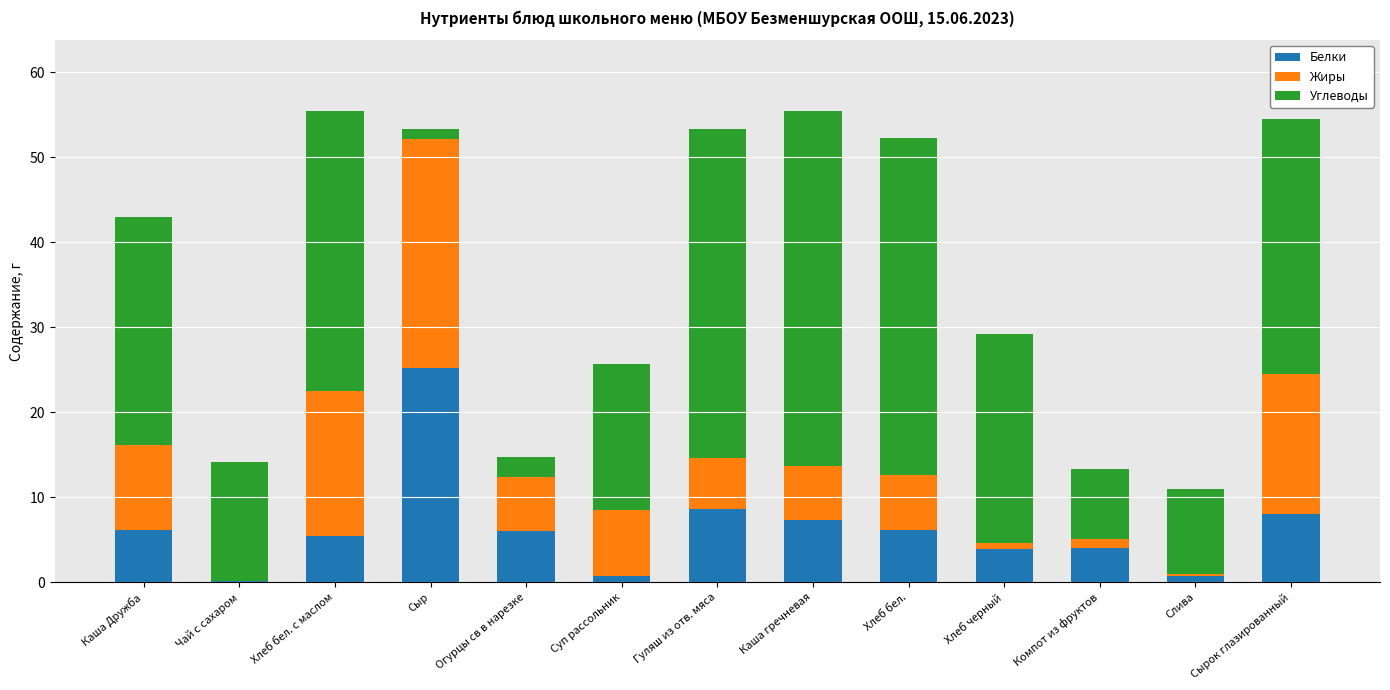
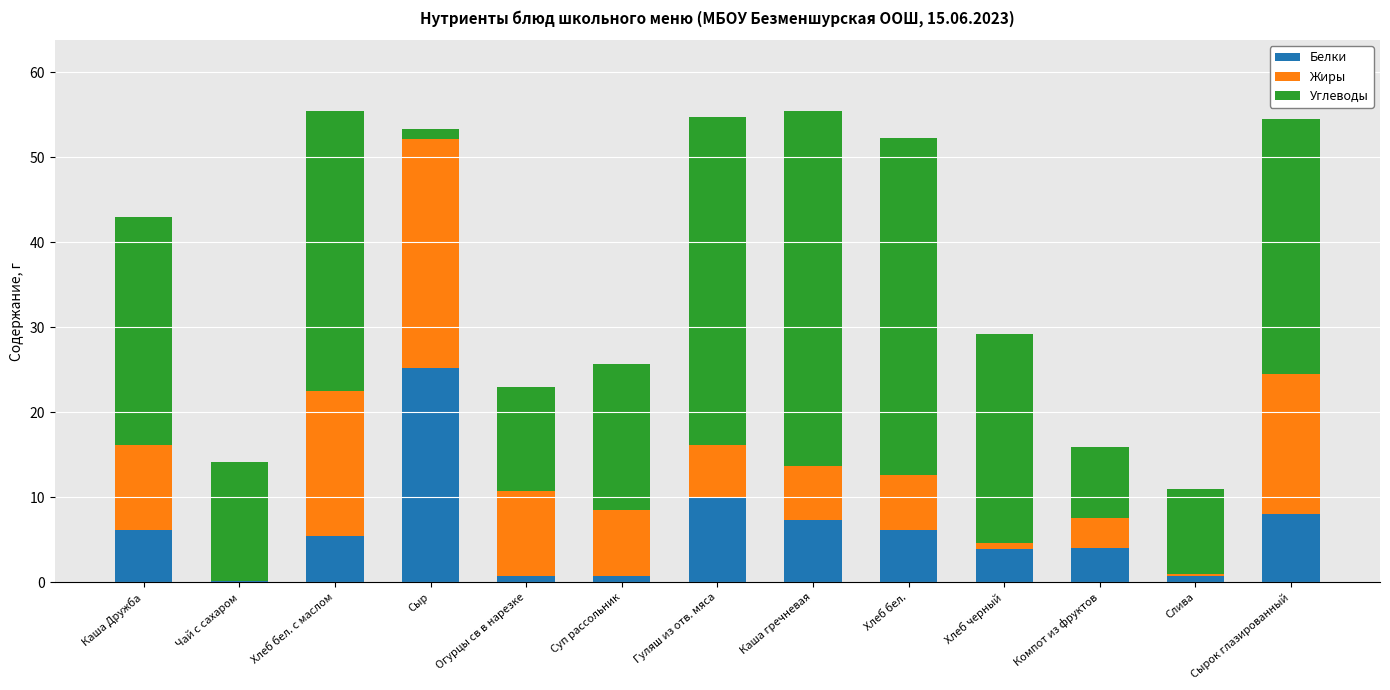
  {
    "Белки": {
      "Каша Дружба": 6,
      "Хлеб бел. с маслом": 6,
      "Сыр": 25,
-     "Огурцы св в нарезке": 6,
+     "Огурцы св в нарезке": 1,
      "Суп рассольник": 1,
-     "Гуляш из отв. мяса": 9,
+     "Гуляш из отв. мяса": 10,
      "Каша гречневая": 7,
      "Хлеб бел.": 6,
      "Хлеб черный": 4,
      "Компот из фруктов": 4,
      "Слива": 1,
      "Сырок глазированный": 8
    },
    "Жиры": {
      "Каша Дружба": 10,
      "Чай с сахаром": 0,
      "Хлеб бел. с маслом": 17,
      "Сыр": 27,
-     "Огурцы св в нарезке": 6,
+     "Огурцы св в нарезке": 10,
      "Суп рассольник": 8,
      "Гуляш из отв. мяса": 6,
      "Каша гречневая": 6,
      "Хлеб бел.": 6,
      "Хлеб черный": 1,
-     "Компот из фруктов": 1,
+     "Компот из фруктов": 4,
      "Сырок глазированный": 17
    },
    "Углеводы": {
      "Каша Дружба": 27,
      "Чай с сахаром": 14,
      "Хлеб бел. с маслом": 33,
      "Сыр": 1,
-     "Огурцы св в нарезке": 2,
+     "Огурцы св в нарезке": 12,
      "Суп рассольник": 17,
      "Гуляш из отв. мяса": 39,
      "Каша гречневая": 42,
      "Хлеб бел.": 40,
      "Хлеб черный": 25,
      "Компот из фруктов": 8,
      "Слива": 10,
      "Сырок глазированный": 30
    }
  }
